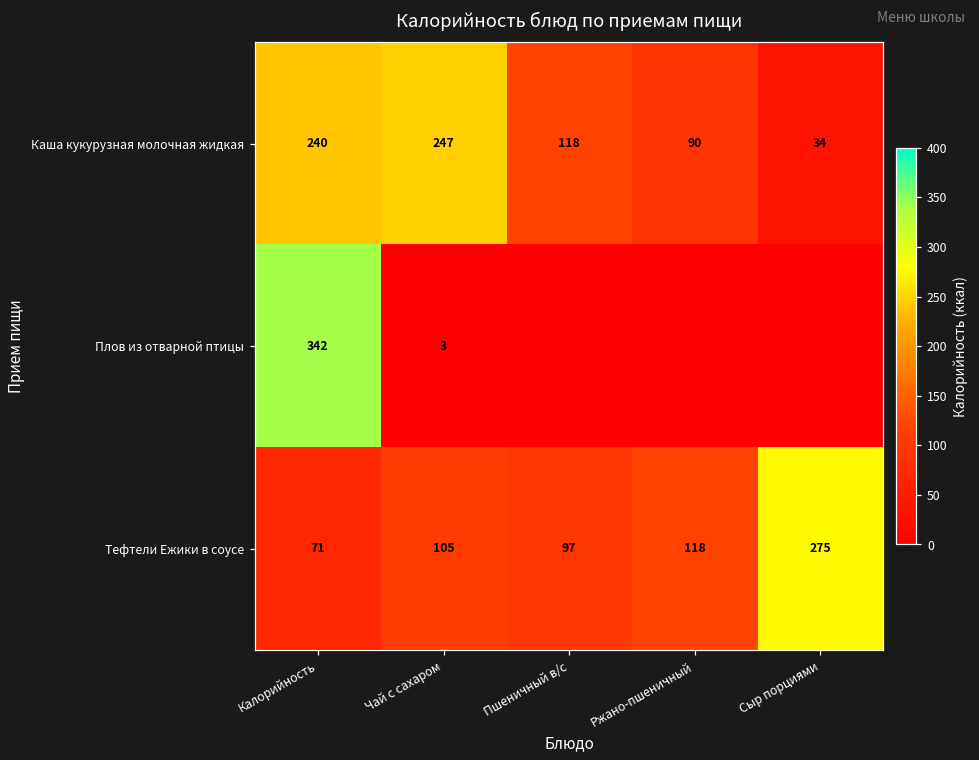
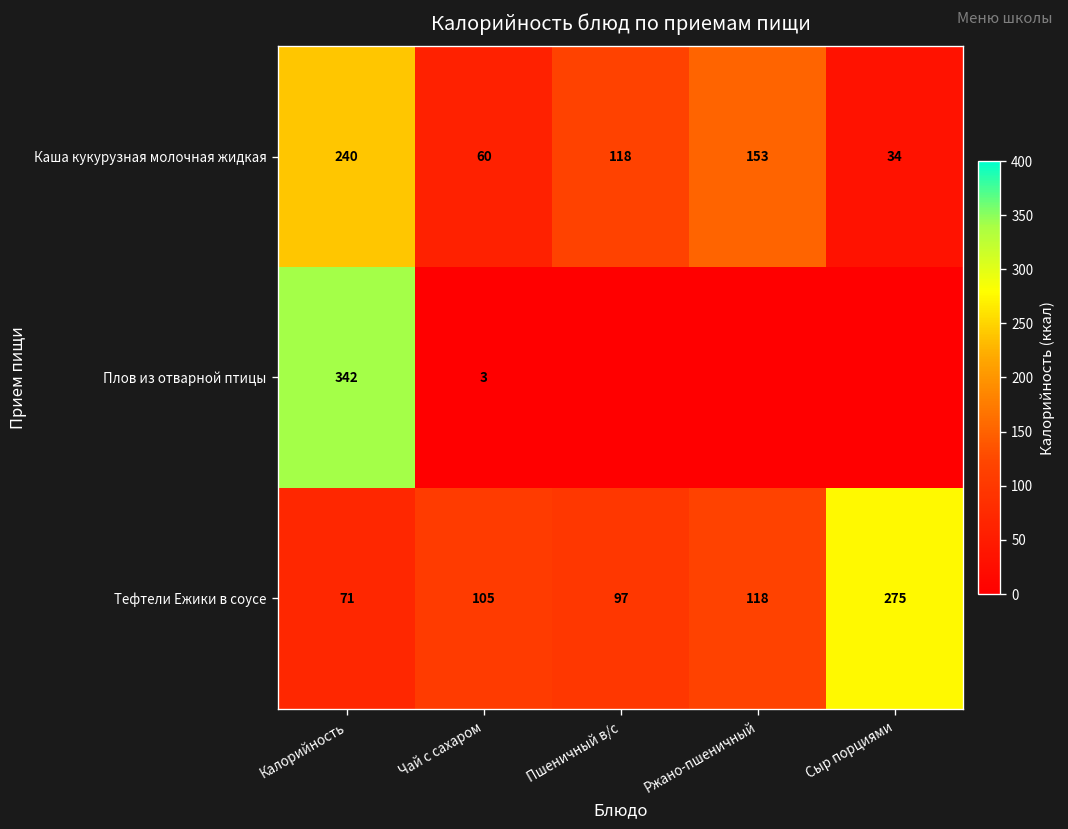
  {
    "Каша кукурузная молочная жидкая": {
      "Калорийность": 240,
-     "Чай с сахаром": 247,
+     "Чай с сахаром": 60,
      "Пшеничный в/с": 118,
-     "Ржано-пшеничный": 90,
+     "Ржано-пшеничный": 153,
      "Сыр порциями": 34
    },
    "Плов из отварной птицы": {
      "Калорийность": 342,
      "Чай с сахаром": 3
    },
    "Тефтели Ежики в соусе": {
      "Калорийность": 71,
      "Чай с сахаром": 105,
      "Пшеничный в/с": 97,
      "Ржано-пшеничный": 118,
      "Сыр порциями": 275
    }
  }
